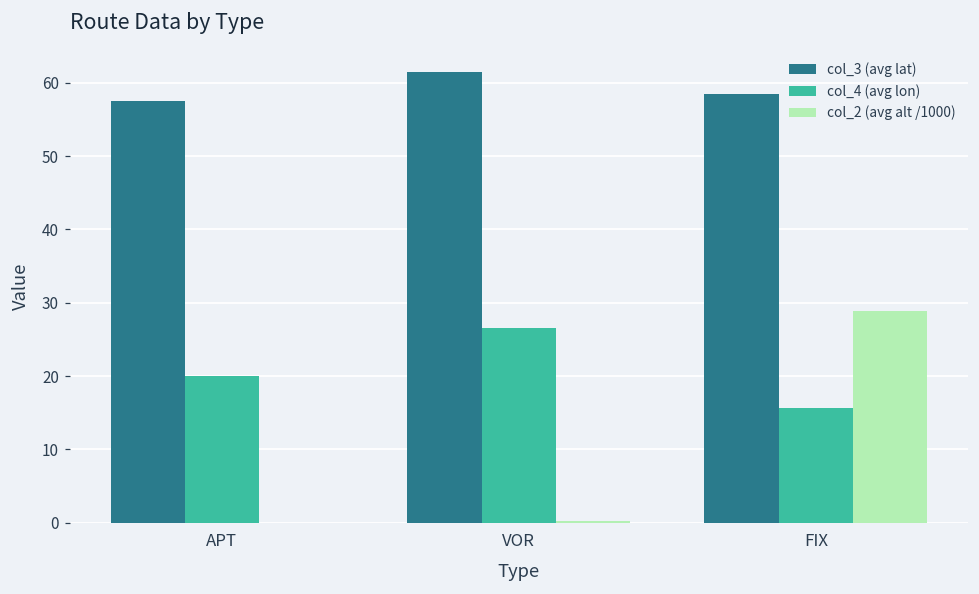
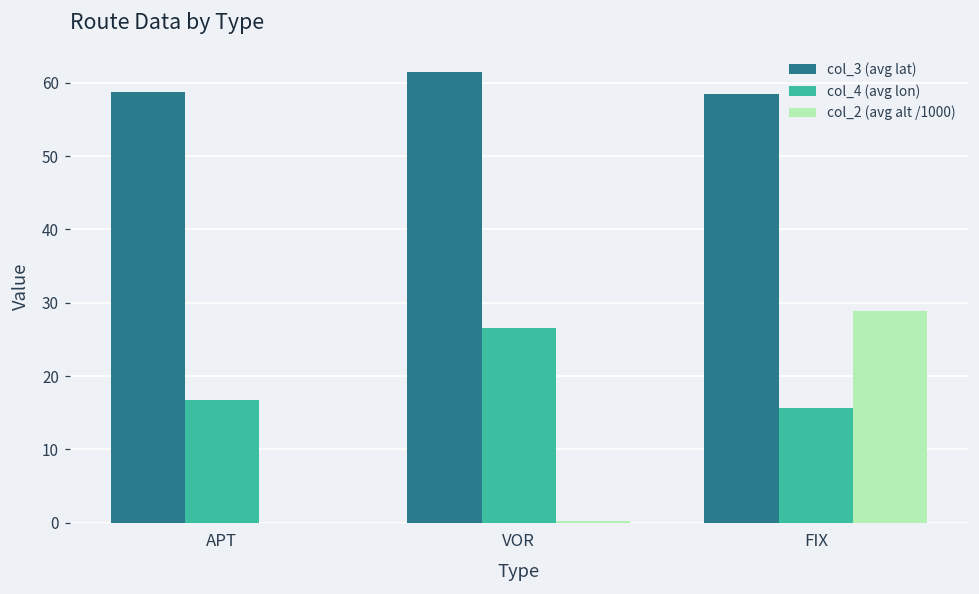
  {
    "col_3 (avg lat)": {
-     "APT": 58,
+     "APT": 59,
      "VOR": 61,
      "FIX": 59
    },
    "col_4 (avg lon)": {
-     "APT": 20,
+     "APT": 17,
      "VOR": 27,
      "FIX": 16
    },
    "col_2 (avg alt /1000)": {
      "APT": 0,
      "FIX": 29
    }
  }
